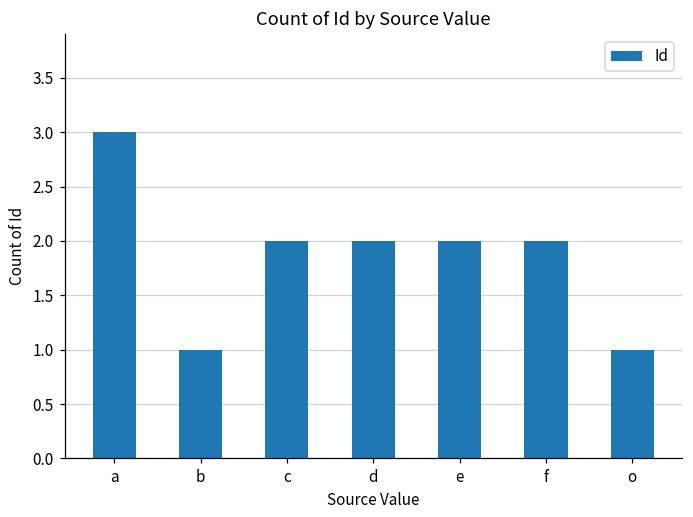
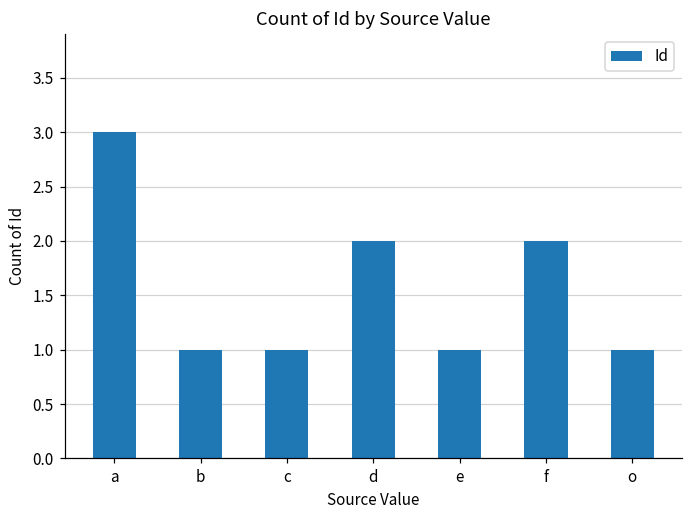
  {
    "a": 3,
    "b": 1,
-   "c": 2,
+   "c": 1,
    "d": 2,
-   "e": 2,
+   "e": 1,
    "f": 2,
    "o": 1
  }
